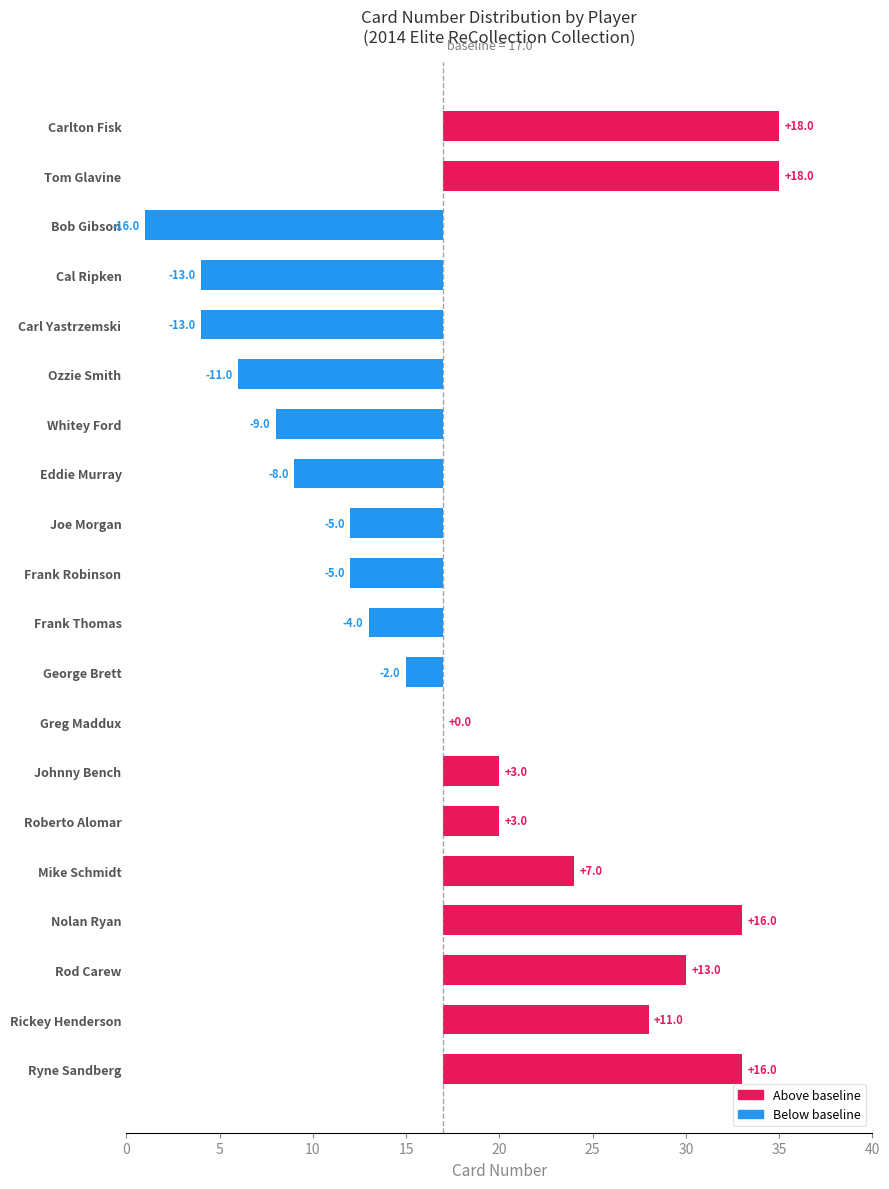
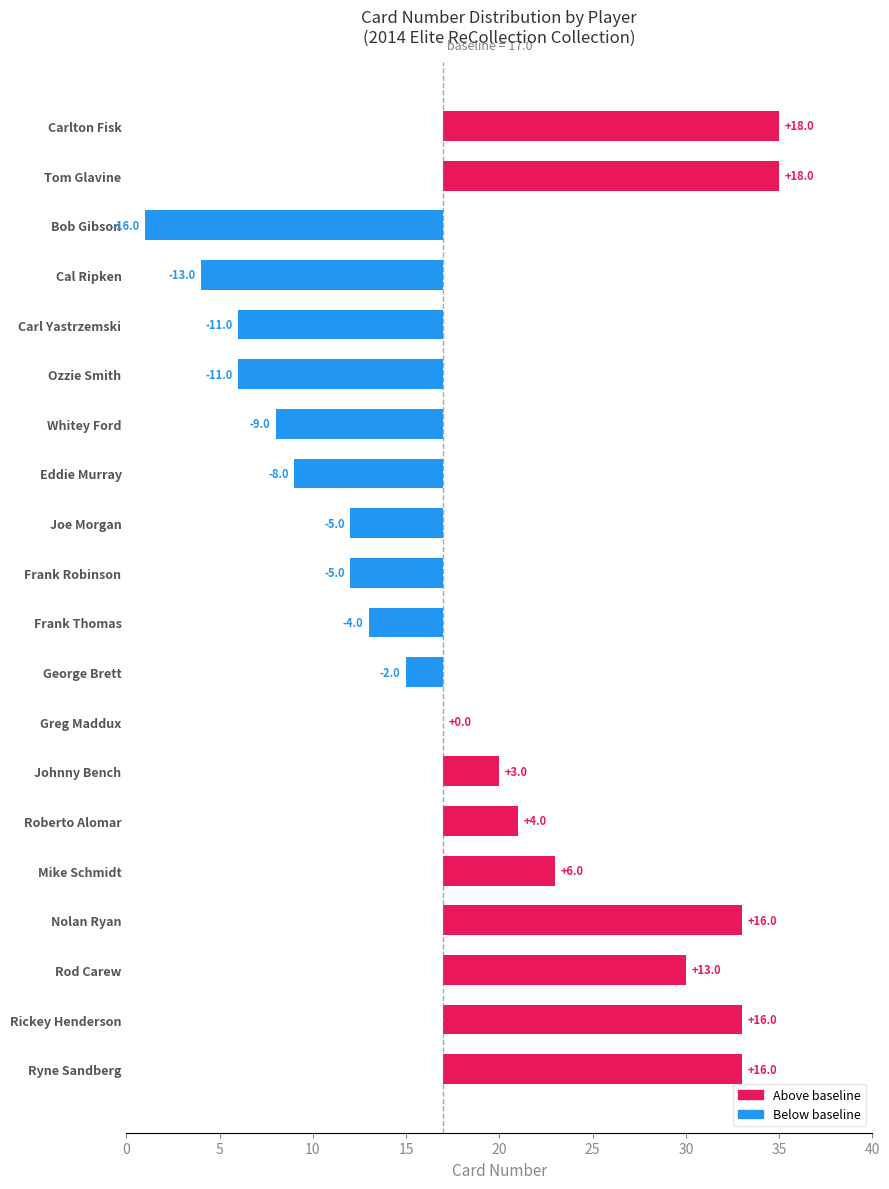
  {
    "Carlton Fisk": "+18.0",
    "Tom Glavine": "+18.0",
    "Bob Gibson": "-16.0",
    "Cal Ripken": "-13.0",
-   "Carl Yastrzemski": "-13.0",
+   "Carl Yastrzemski": "-11.0",
    "Ozzie Smith": "-11.0",
    "Whitey Ford": "-9.0",
    "Eddie Murray": "-8.0",
    "Joe Morgan": "-5.0",
    "Frank Robinson": "-5.0",
    "Frank Thomas": "-4.0",
    "George Brett": "-2.0",
    "Greg Maddux": "+0.0",
    "Johnny Bench": "+3.0",
-   "Roberto Alomar": "+3.0",
-   "Mike Schmidt": "+7.0",
+   "Roberto Alomar": "+4.0",
+   "Mike Schmidt": "+6.0",
    "Nolan Ryan": "+16.0",
    "Rod Carew": "+13.0",
-   "Rickey Henderson": "+11.0",
+   "Rickey Henderson": "+16.0",
    "Ryne Sandberg": "+16.0"
  }
